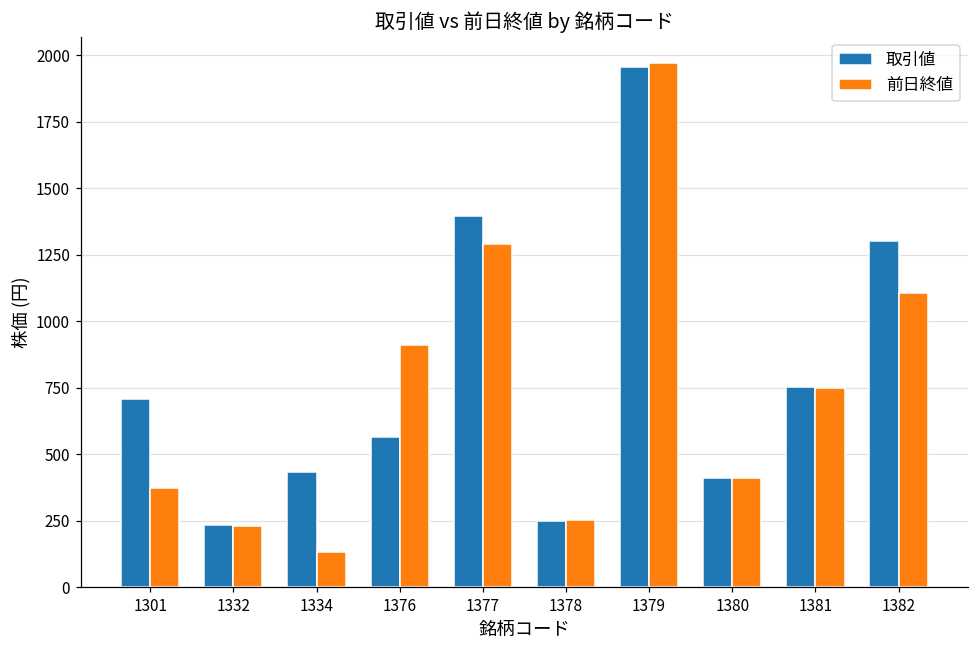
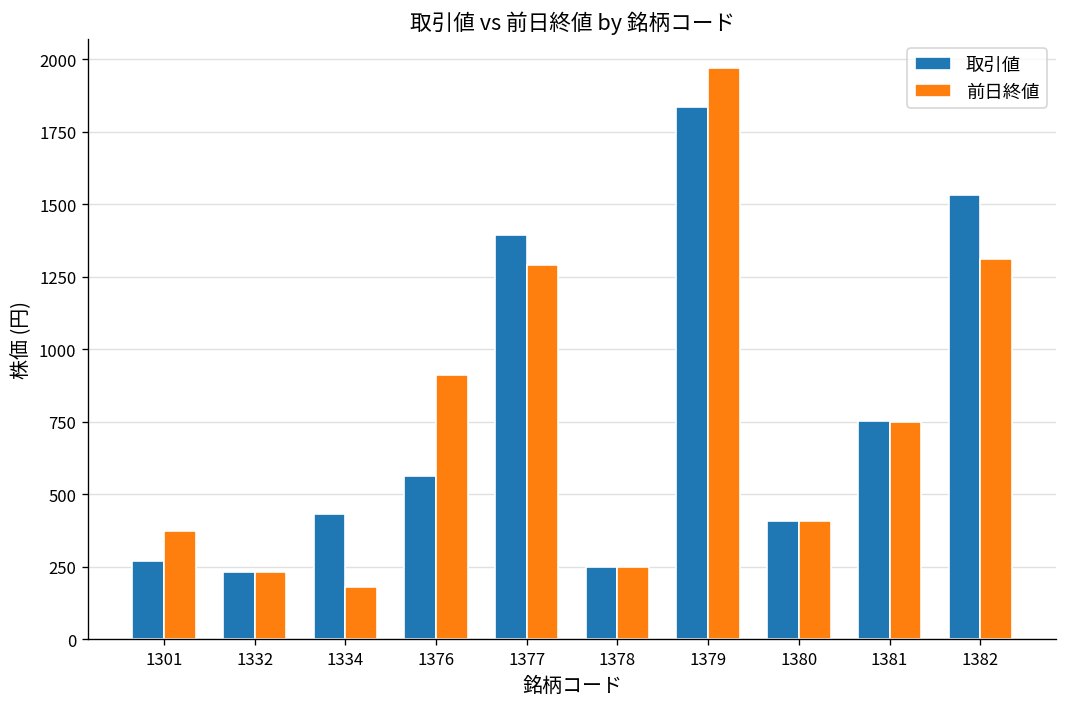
  {
    "取引値": {
-     "1301": 710,
+     "1301": 270,
      "1332": 230,
      "1334": 430,
      "1376": 570,
      "1377": 1390,
      "1378": 250,
-     "1379": 1960,
+     "1379": 1840,
      "1380": 410,
      "1381": 750,
-     "1382": 1300
+     "1382": 1530
    },
    "前日終値": {
      "1301": 370,
      "1332": 230,
-     "1334": 130,
+     "1334": 180,
      "1376": 910,
      "1377": 1290,
      "1378": 250,
      "1379": 1970,
      "1380": 410,
      "1381": 750,
-     "1382": 1110
+     "1382": 1310
    }
  }
